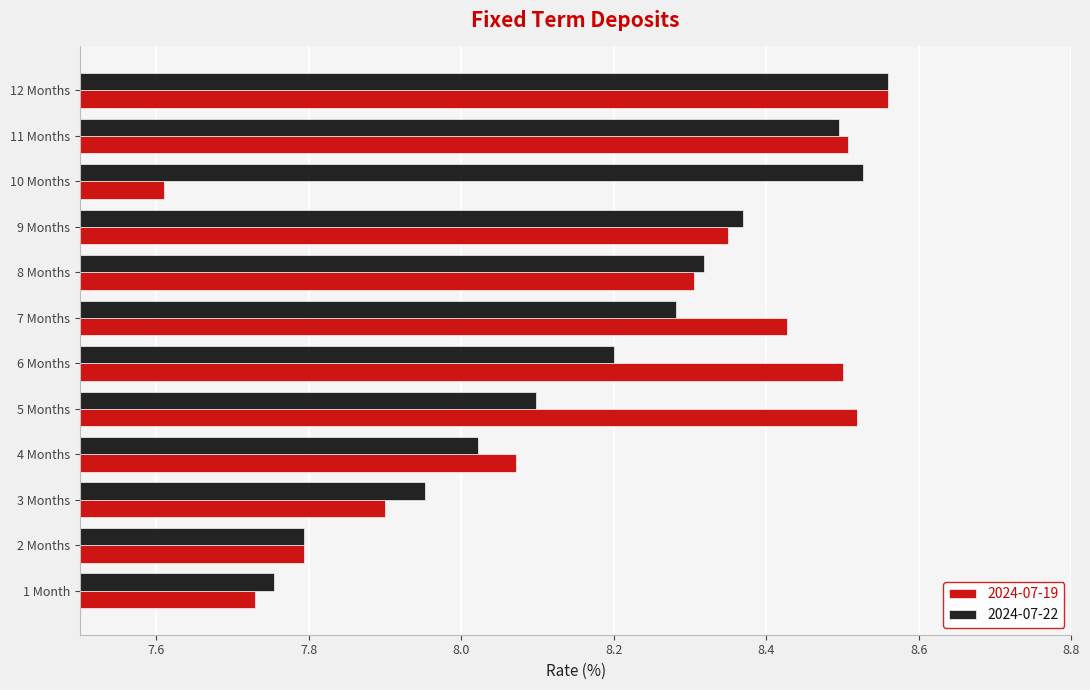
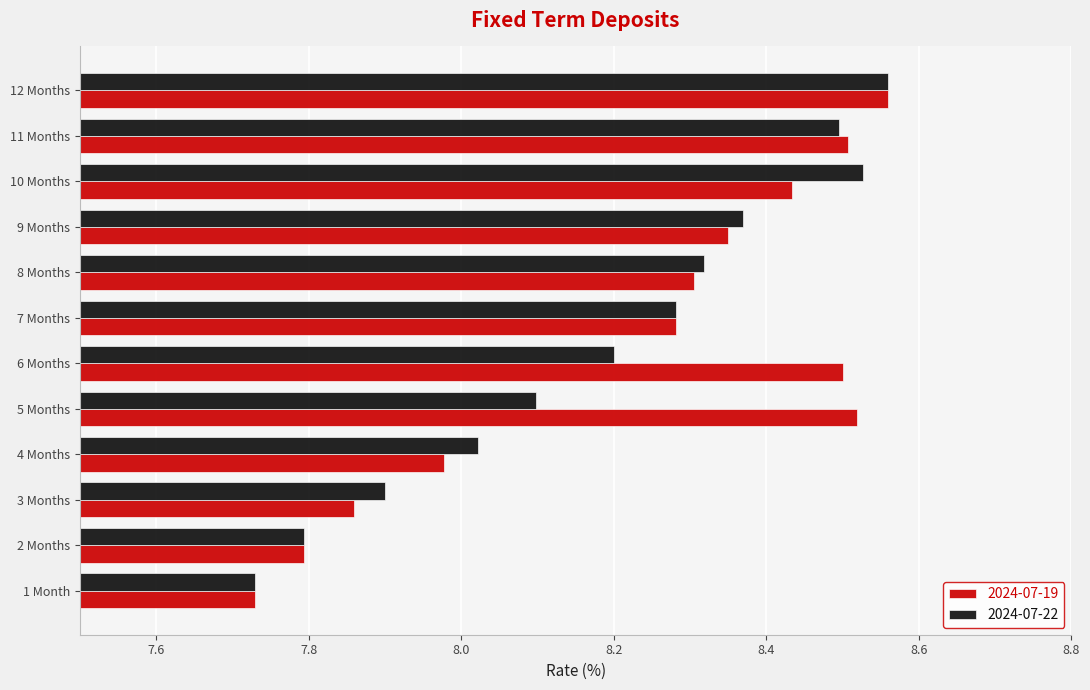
  {
    "2024-07-19": {
      "12 Months": 8.56,
      "11 Months": 8.51,
-     "10 Months": 7.61,
+     "10 Months": 8.43,
      "9 Months": 8.35,
      "8 Months": 8.31,
-     "7 Months": 8.43,
+     "7 Months": 8.28,
      "6 Months": 8.50,
      "5 Months": 8.52,
-     "4 Months": 8.07,
-     "3 Months": 7.90,
+     "4 Months": 7.98,
+     "3 Months": 7.86,
      "2 Months": 7.79,
      "1 Month": 7.73
    },
    "2024-07-22": {
      "12 Months": 8.56,
      "11 Months": 8.50,
      "10 Months": 8.53,
      "9 Months": 8.37,
      "8 Months": 8.32,
      "7 Months": 8.28,
      "6 Months": 8.20,
      "5 Months": 8.10,
      "4 Months": 8.02,
-     "3 Months": 7.95,
+     "3 Months": 7.90,
      "2 Months": 7.79,
-     "1 Month": 7.75
+     "1 Month": 7.73
    }
  }
